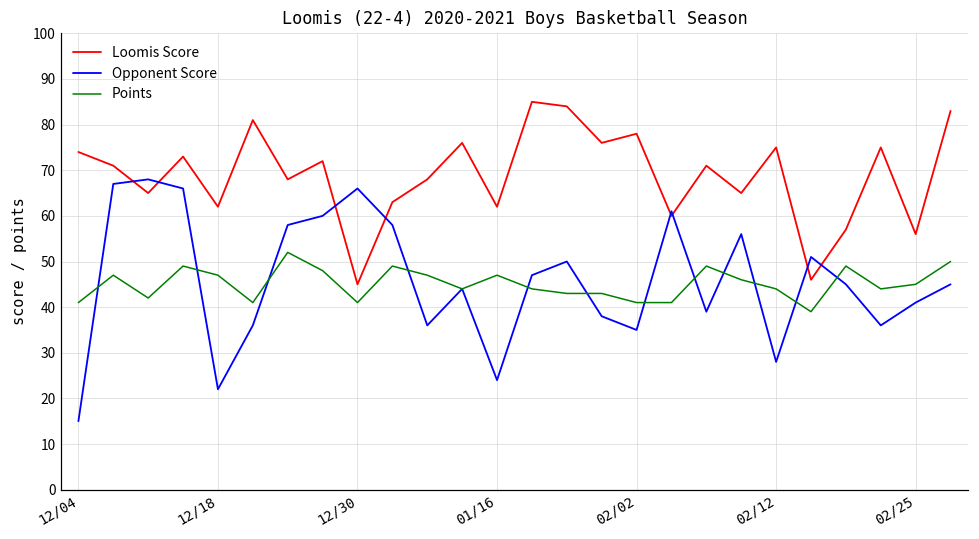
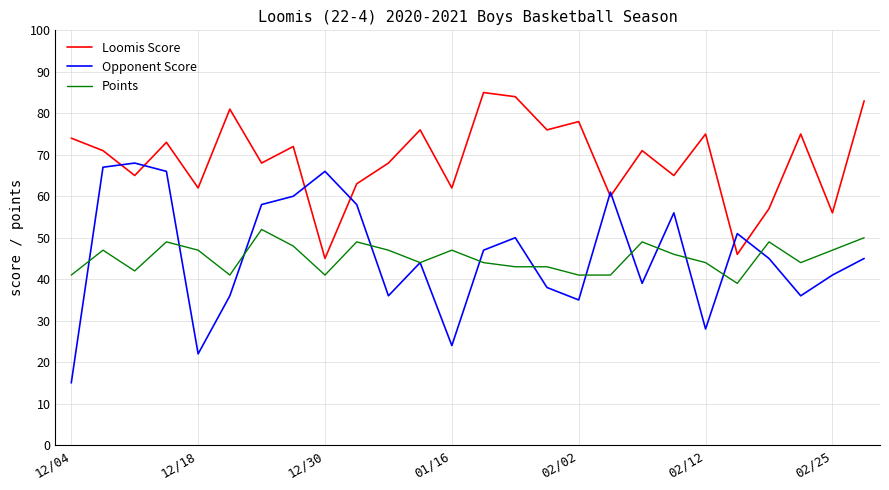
  {
    "Loomis Score": {
      "12/04": 74,
      "12/18": 62,
      "12/30": 45,
      "01/16": 62,
      "02/02": 78,
      "02/12": 75,
      "02/25": 56
    },
    "Opponent Score": {
      "12/04": 15,
      "12/18": 22,
      "12/30": 66,
      "01/16": 24,
      "02/02": 35,
      "02/12": 28,
      "02/25": 41
    },
    "Points": {
      "12/04": 41,
      "12/18": 47,
      "12/30": 41,
      "01/16": 47,
      "02/02": 41,
      "02/12": 44,
-     "02/25": 45
+     "02/25": 47
    }
  }
